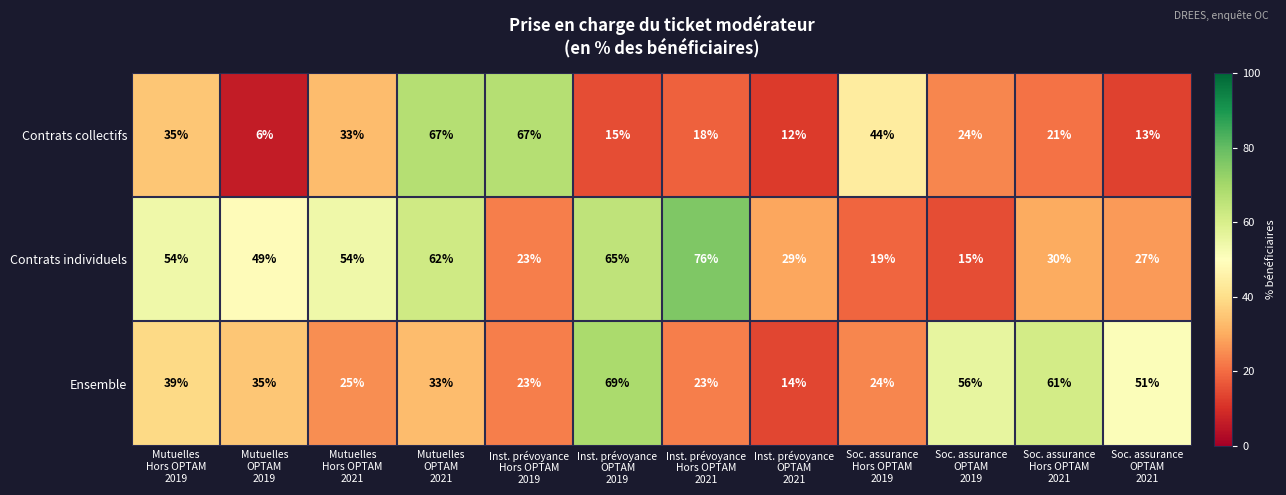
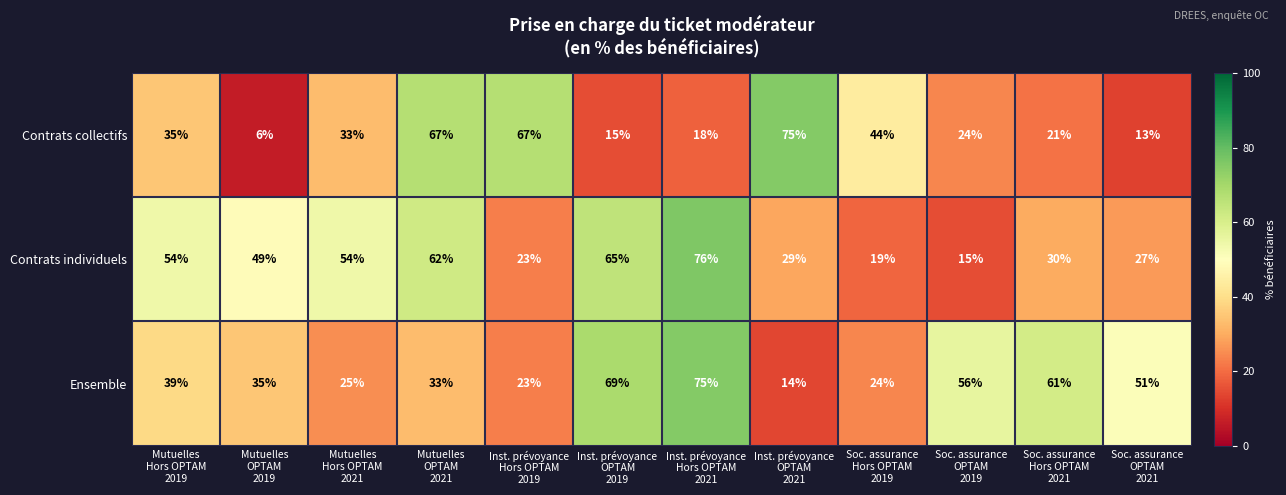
  {
    "Contrats collectifs": {
      "Mutuelles Hors OPTAM 2019": "35%",
      "Mutuelles OPTAM 2019": "6%",
      "Mutuelles Hors OPTAM 2021": "33%",
      "Mutuelles OPTAM 2021": "67%",
      "Inst. prévoyance Hors OPTAM 2019": "67%",
      "Inst. prévoyance OPTAM 2019": "15%",
      "Inst. prévoyance Hors OPTAM 2021": "18%",
-     "Inst. prévoyance OPTAM 2021": "12%",
+     "Inst. prévoyance OPTAM 2021": "75%",
      "Soc. assurance Hors OPTAM 2019": "44%",
      "Soc. assurance OPTAM 2019": "24%",
      "Soc. assurance Hors OPTAM 2021": "21%",
      "Soc. assurance OPTAM 2021": "13%"
    },
    "Contrats individuels": {
      "Mutuelles Hors OPTAM 2019": "54%",
      "Mutuelles OPTAM 2019": "49%",
      "Mutuelles Hors OPTAM 2021": "54%",
      "Mutuelles OPTAM 2021": "62%",
      "Inst. prévoyance Hors OPTAM 2019": "23%",
      "Inst. prévoyance OPTAM 2019": "65%",
      "Inst. prévoyance Hors OPTAM 2021": "76%",
      "Inst. prévoyance OPTAM 2021": "29%",
      "Soc. assurance Hors OPTAM 2019": "19%",
      "Soc. assurance OPTAM 2019": "15%",
      "Soc. assurance Hors OPTAM 2021": "30%",
      "Soc. assurance OPTAM 2021": "27%"
    },
    "Ensemble": {
      "Mutuelles Hors OPTAM 2019": "39%",
      "Mutuelles OPTAM 2019": "35%",
      "Mutuelles Hors OPTAM 2021": "25%",
      "Mutuelles OPTAM 2021": "33%",
      "Inst. prévoyance Hors OPTAM 2019": "23%",
      "Inst. prévoyance OPTAM 2019": "69%",
-     "Inst. prévoyance Hors OPTAM 2021": "23%",
+     "Inst. prévoyance Hors OPTAM 2021": "75%",
      "Inst. prévoyance OPTAM 2021": "14%",
      "Soc. assurance Hors OPTAM 2019": "24%",
      "Soc. assurance OPTAM 2019": "56%",
      "Soc. assurance Hors OPTAM 2021": "61%",
      "Soc. assurance OPTAM 2021": "51%"
    }
  }
